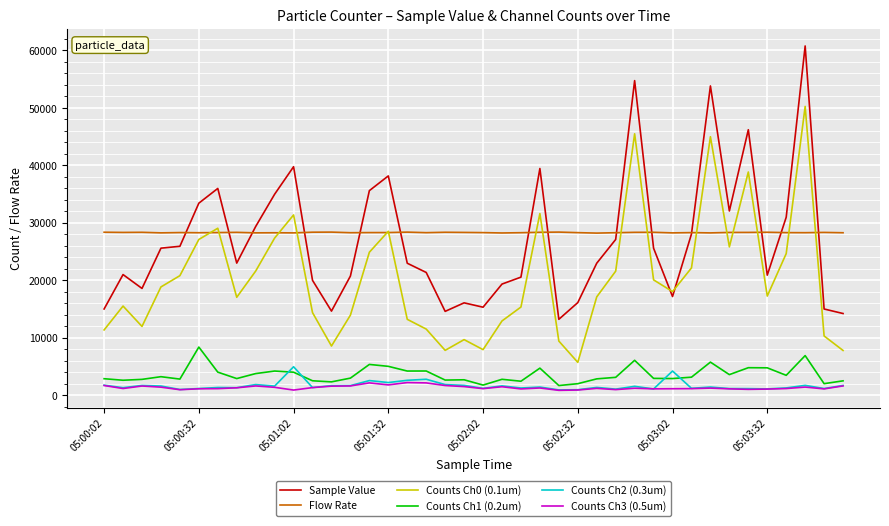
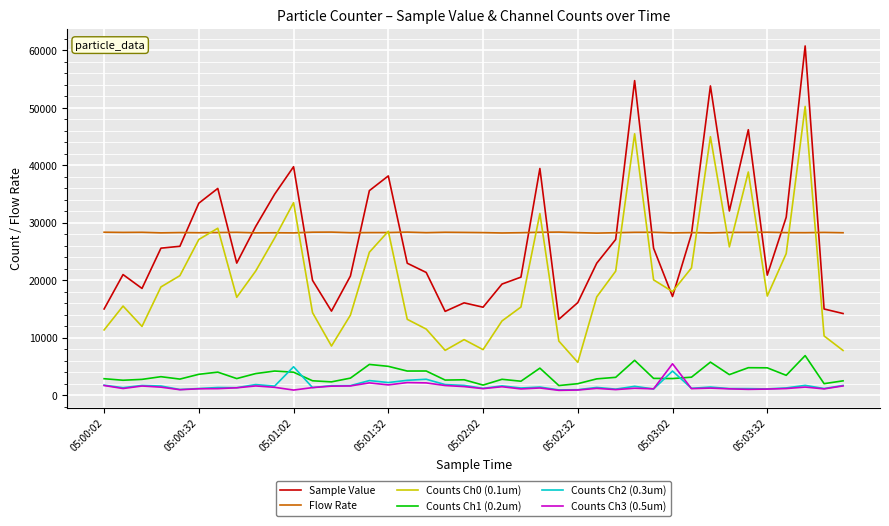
  {
    "Sample Value": {
      "05:00:02": 15000,
      "05:00:32": 33000,
      "05:01:02": 40000,
      "05:01:32": 38000,
      "05:02:02": 15000,
      "05:02:32": 16000,
      "05:03:02": 17000,
      "05:03:32": 21000
    },
    "Flow Rate": {
      "05:00:02": 28000,
      "05:00:32": 28000,
      "05:01:02": 28000,
      "05:02:02": 28000,
      "05:02:32": 28000,
      "05:03:02": 28000,
      "05:03:32": 28000
    },
    "Counts Ch0 (0.1um)": {
      "05:00:02": 11000,
      "05:00:32": 27000,
-     "05:01:02": 31000,
+     "05:01:02": 34000,
      "05:02:02": 8000,
      "05:02:32": 6000,
      "05:03:02": 18000,
      "05:03:32": 17000
    },
    "Counts Ch1 (0.2um)": {
      "05:00:02": 3000,
-     "05:00:32": 8000,
+     "05:00:32": 4000,
      "05:01:02": 4000,
      "05:01:32": 5000,
      "05:02:02": 2000,
      "05:02:32": 2000,
      "05:03:02": 3000,
      "05:03:32": 5000
    },
    "Counts Ch2 (0.3um)": {
      "05:01:02": 5000,
      "05:03:02": 4000
    },
    "Counts Ch3 (0.5um)": {
      "05:01:02": 1000,
-     "05:03:02": 1000
+     "05:03:02": 5000
    }
  }
